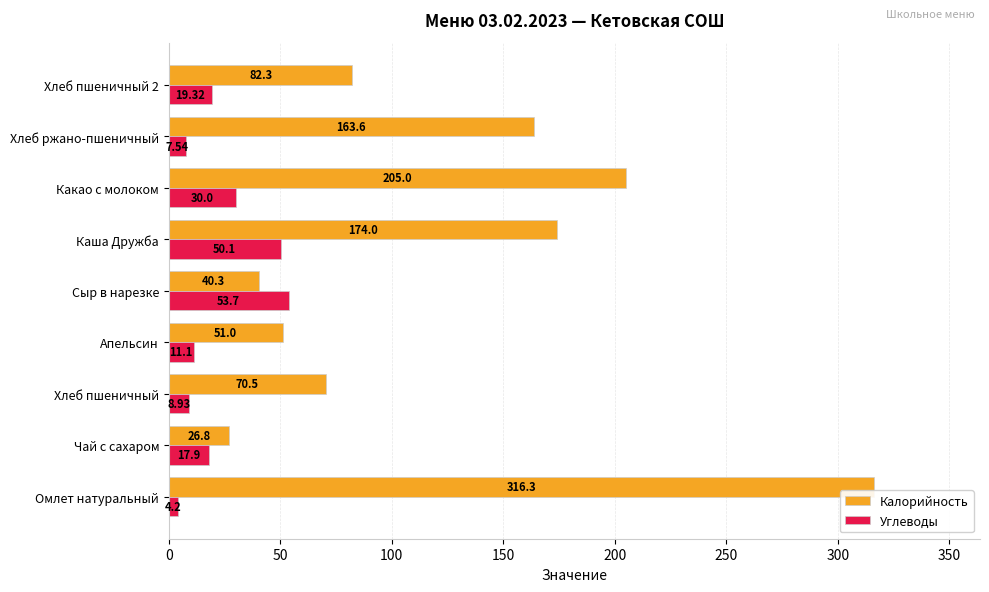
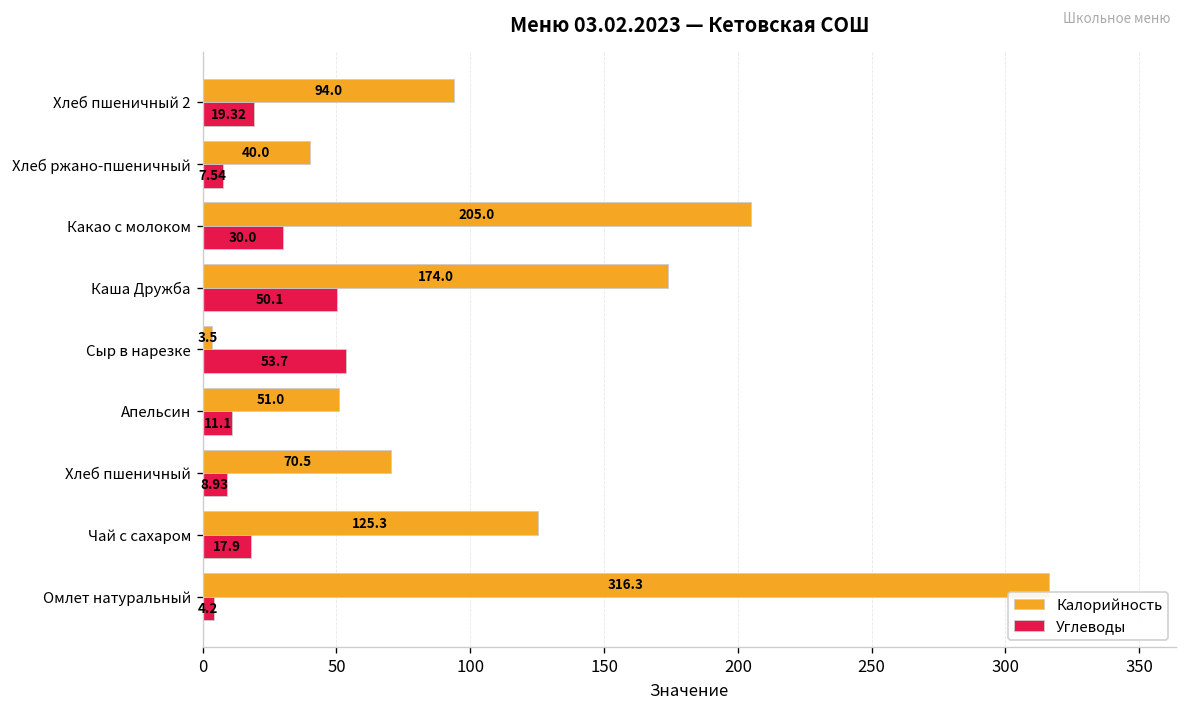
  {
    "Калорийность": {
-     "Хлеб пшеничный 2": 82.3,
-     "Хлеб ржано-пшеничный": 163.6,
+     "Хлеб пшеничный 2": 94.0,
+     "Хлеб ржано-пшеничный": 40.0,
      "Какао с молоком": 205.0,
      "Каша Дружба": 174.0,
-     "Сыр в нарезке": 40.3,
+     "Сыр в нарезке": 3.5,
      "Апельсин": 51.0,
      "Хлеб пшеничный": 70.5,
-     "Чай с сахаром": 26.8,
+     "Чай с сахаром": 125.3,
      "Омлет натуральный": 316.3
    },
    "Углеводы": {
      "Хлеб пшеничный 2": 19.32,
      "Хлеб ржано-пшеничный": 7.54,
      "Какао с молоком": 30.0,
      "Каша Дружба": 50.1,
      "Сыр в нарезке": 53.7,
      "Апельсин": 11.1,
      "Хлеб пшеничный": 8.93,
      "Чай с сахаром": 17.9,
      "Омлет натуральный": 4.2
    }
  }
